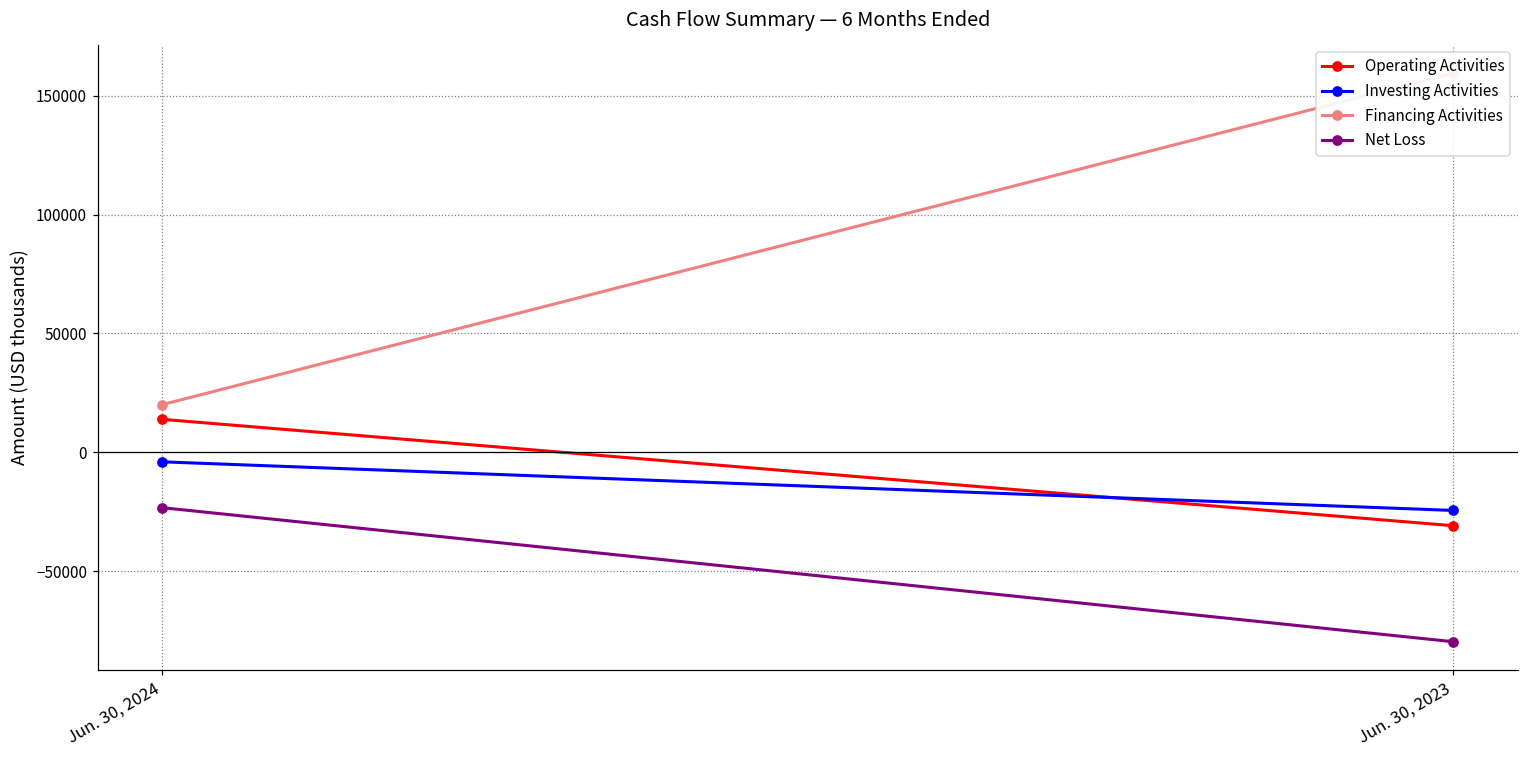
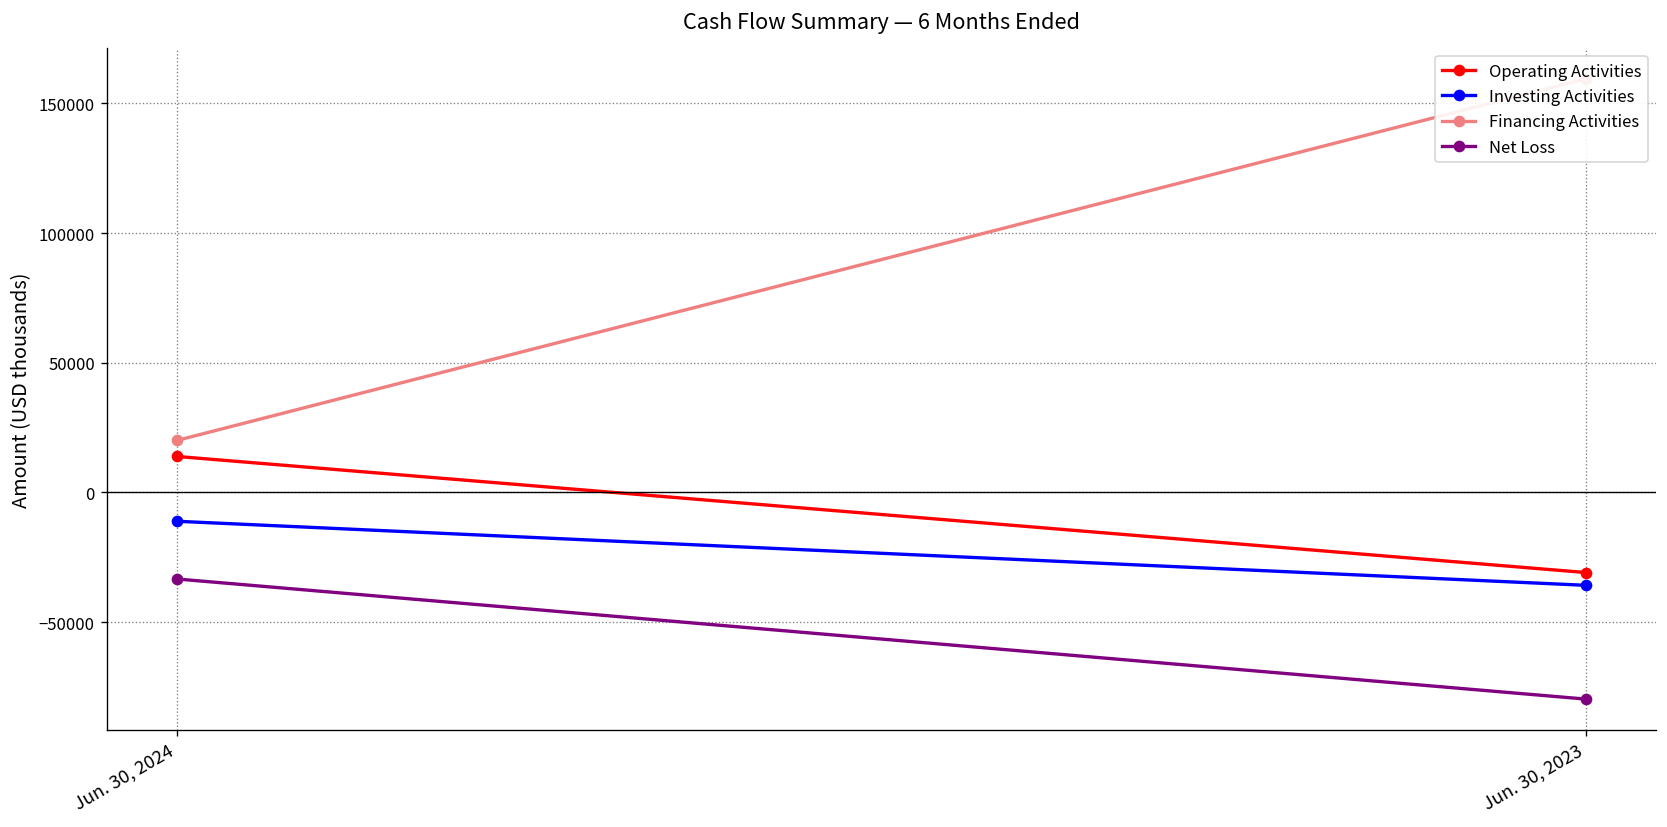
  {
    "Operating Activities": {
      "Jun. 30, 2024": 14000,
      "Jun. 30, 2023": -31000
    },
    "Investing Activities": {
-     "Jun. 30, 2024": -4000,
-     "Jun. 30, 2023": -24000
+     "Jun. 30, 2024": -11000,
+     "Jun. 30, 2023": -36000
    },
    "Financing Activities": {
      "Jun. 30, 2024": 20000
    },
    "Net Loss": {
-     "Jun. 30, 2024": -23000,
+     "Jun. 30, 2024": -33000,
      "Jun. 30, 2023": -80000
    }
  }
